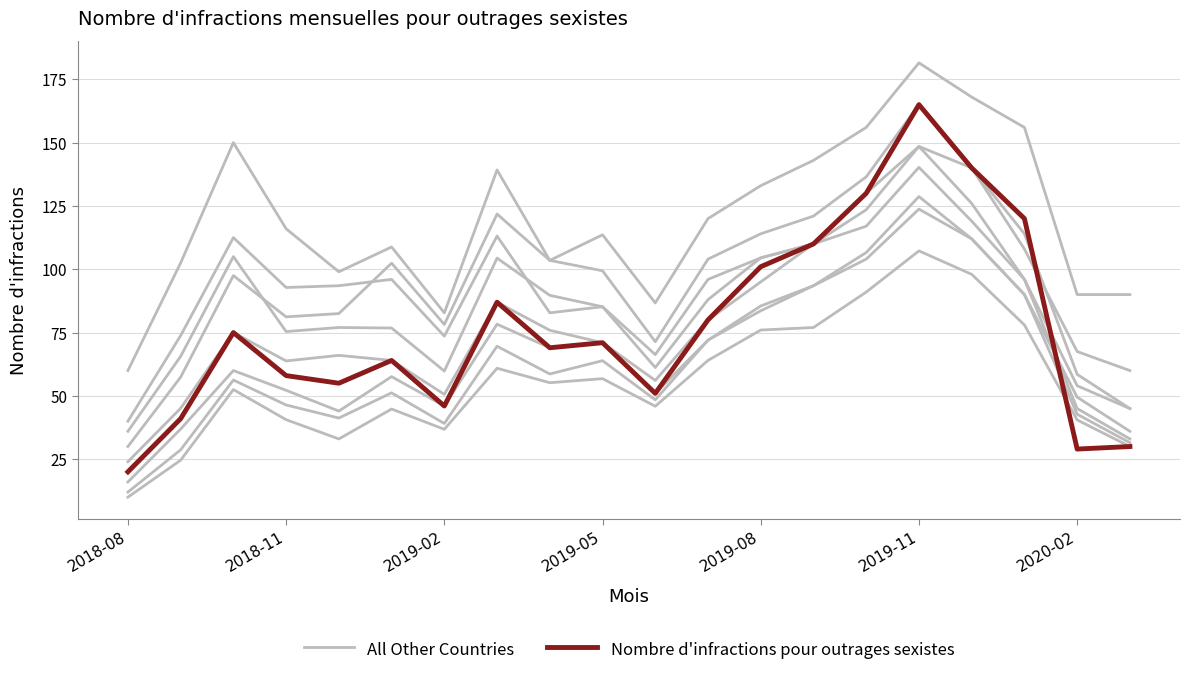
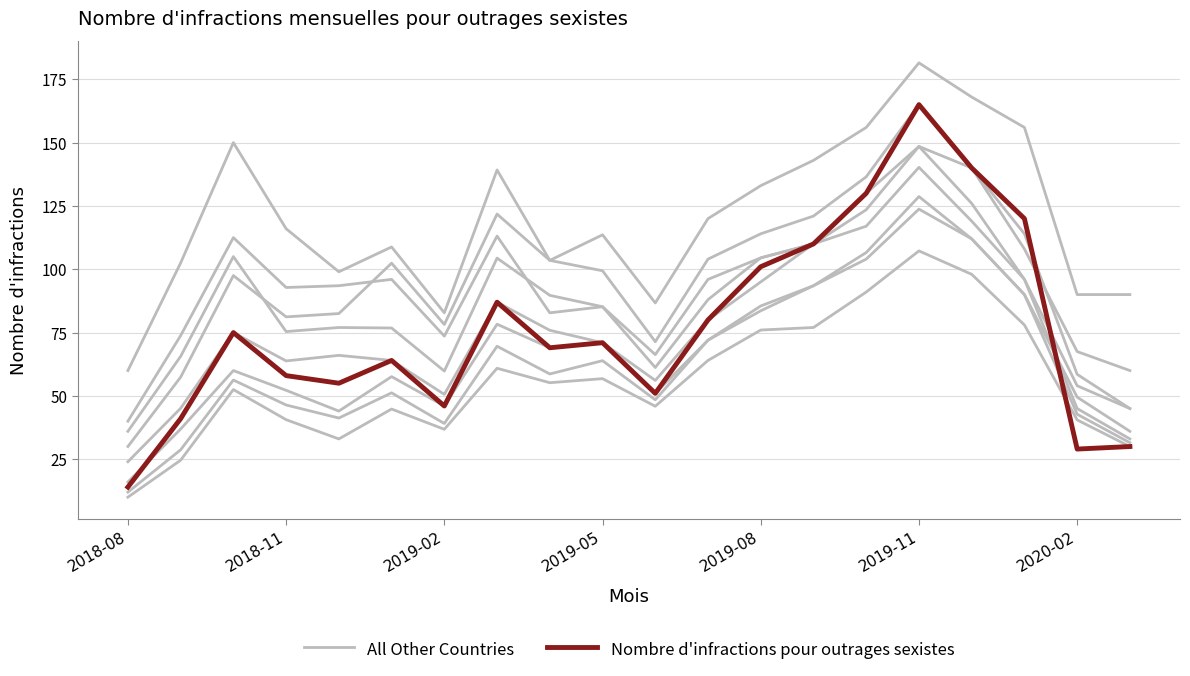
  {
    "Nombre d'infractions pour outrages sexistes": {
-     "2018-08": 20,
+     "2018-08": 14,
      "2018-11": 58,
      "2019-08": 101,
      "2020-02": 29
    }
  }
